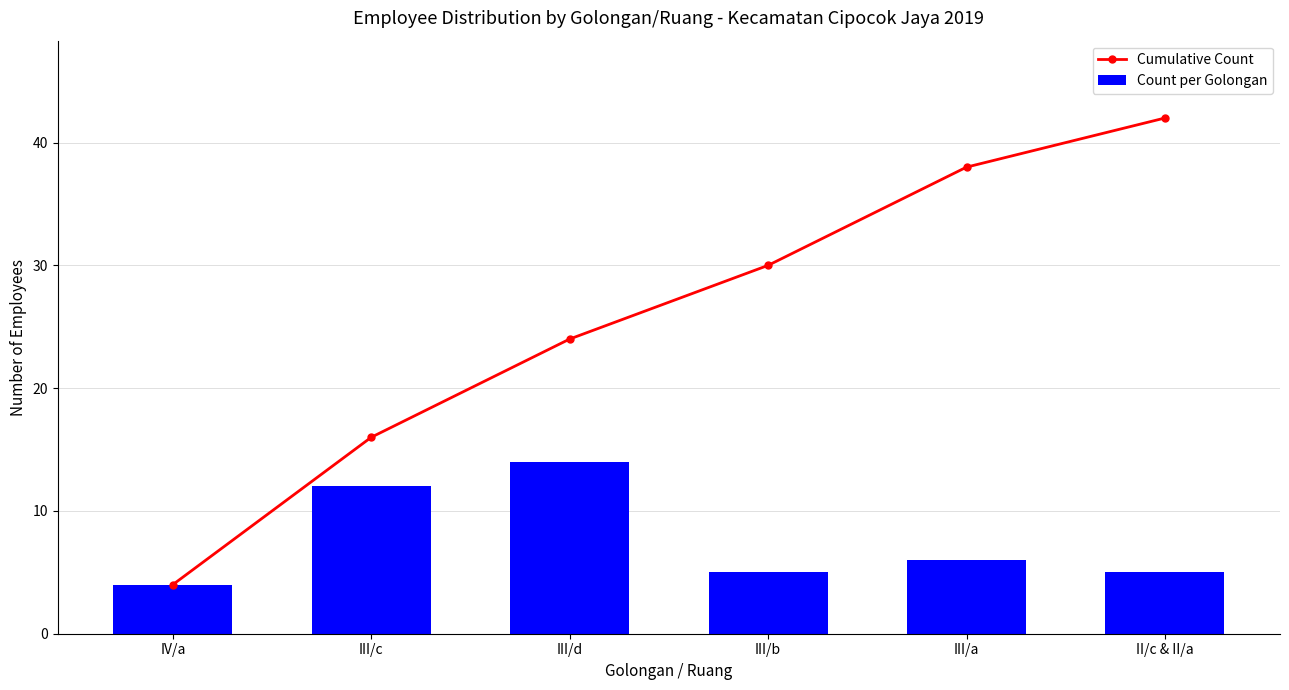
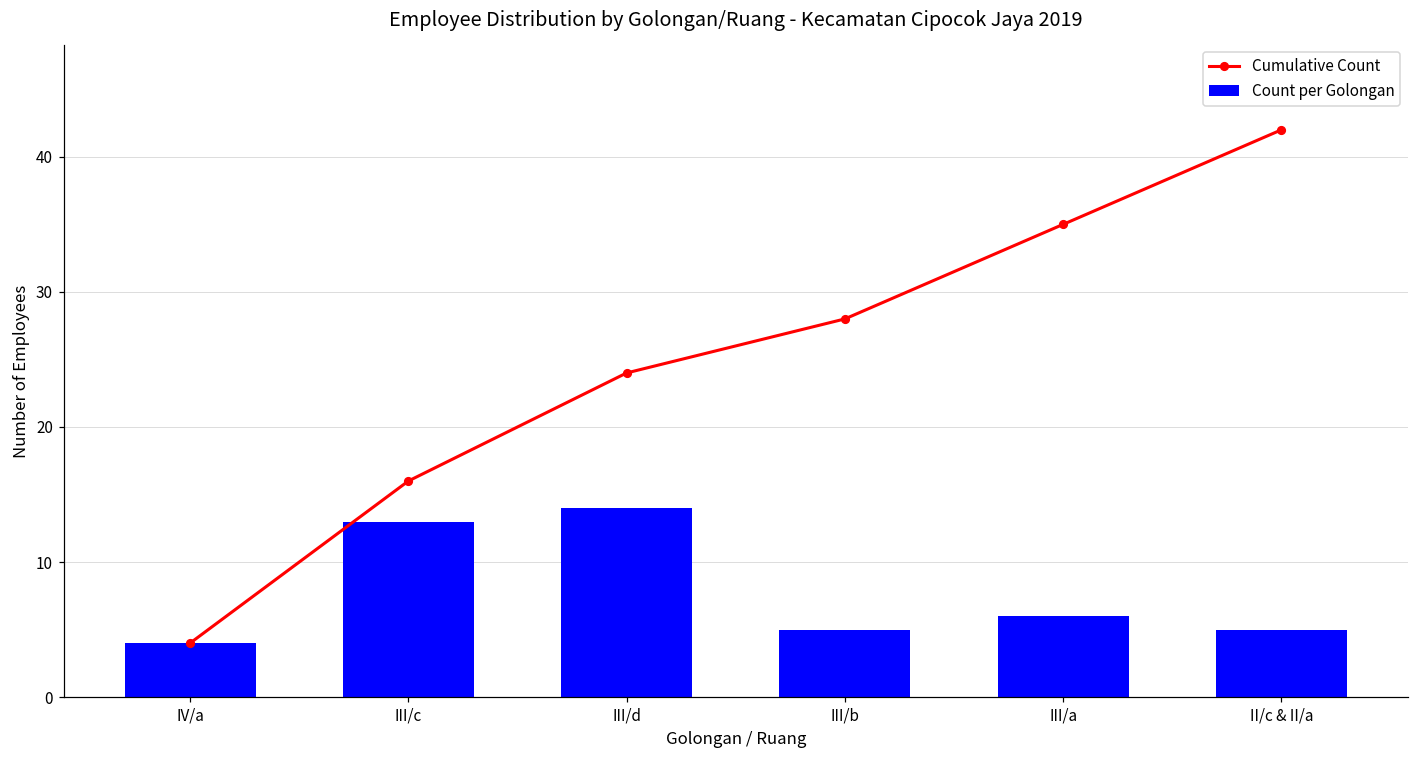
  {
    "Count per Golongan": {
      "IV/a": 4,
-     "III/c": 12,
+     "III/c": 13,
      "III/d": 14,
      "III/b": 5,
      "III/a": 6,
      "II/c & II/a": 5
    },
    "Cumulative Count": {
      "IV/a": 4,
      "III/c": 16,
      "III/d": 24,
-     "III/b": 30,
-     "III/a": 38,
+     "III/b": 28,
+     "III/a": 35,
      "II/c & II/a": 42
    }
  }
